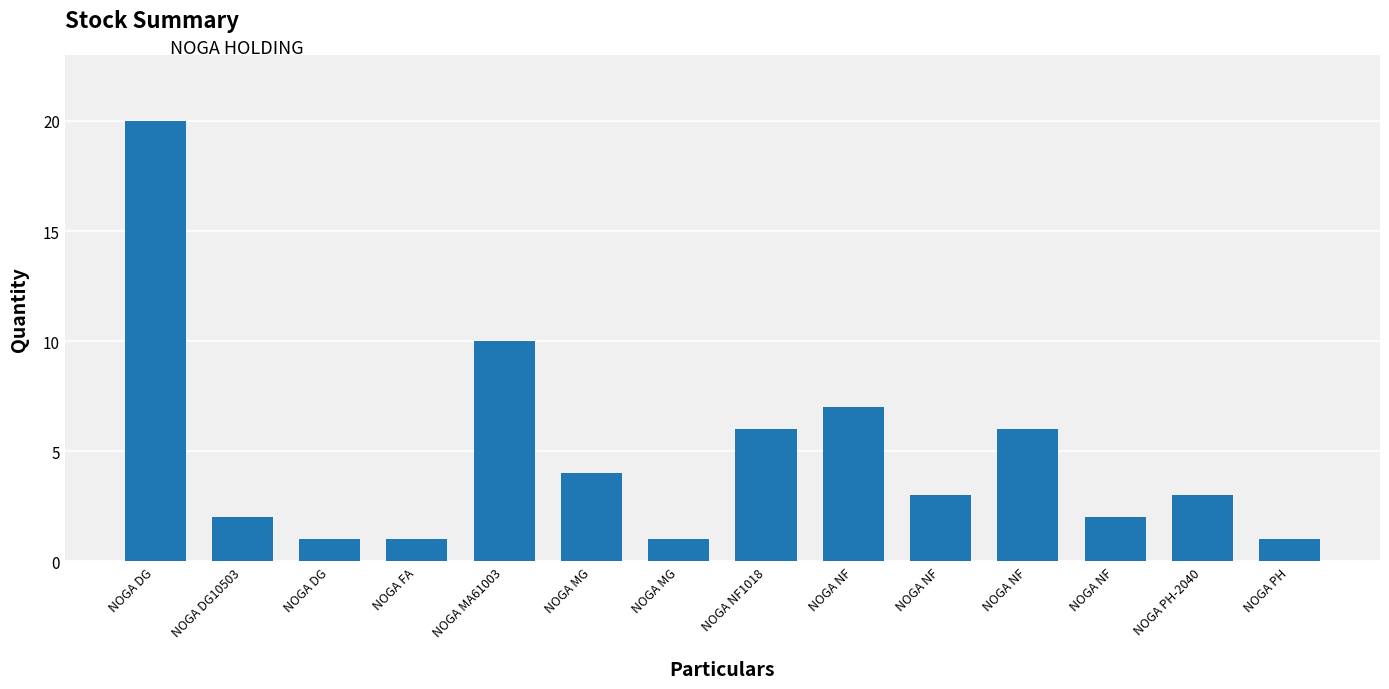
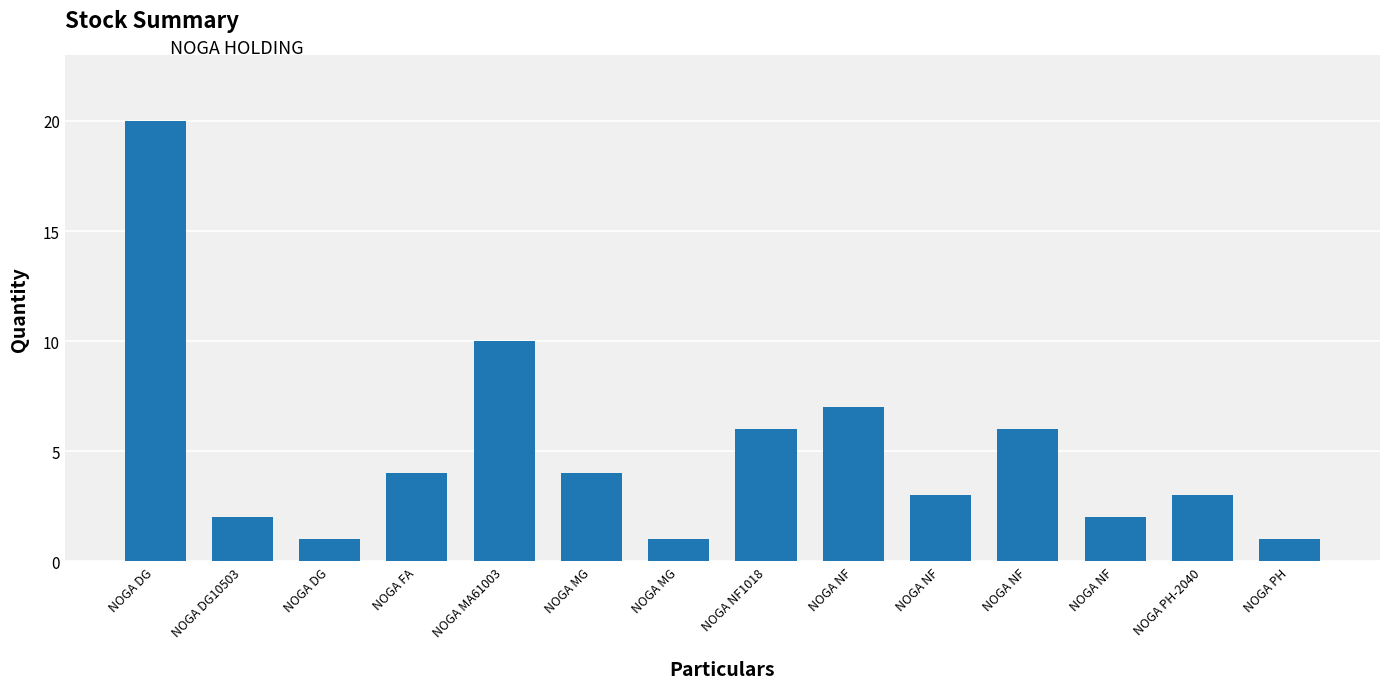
  {
    "NOGA DG10503": 2,
-   "NOGA FA": 1,
+   "NOGA FA": 4,
    "NOGA MA61003": 10,
    "NOGA NF1018": 6,
    "NOGA PH-2040": 3,
    "NOGA PH": 1
  }
